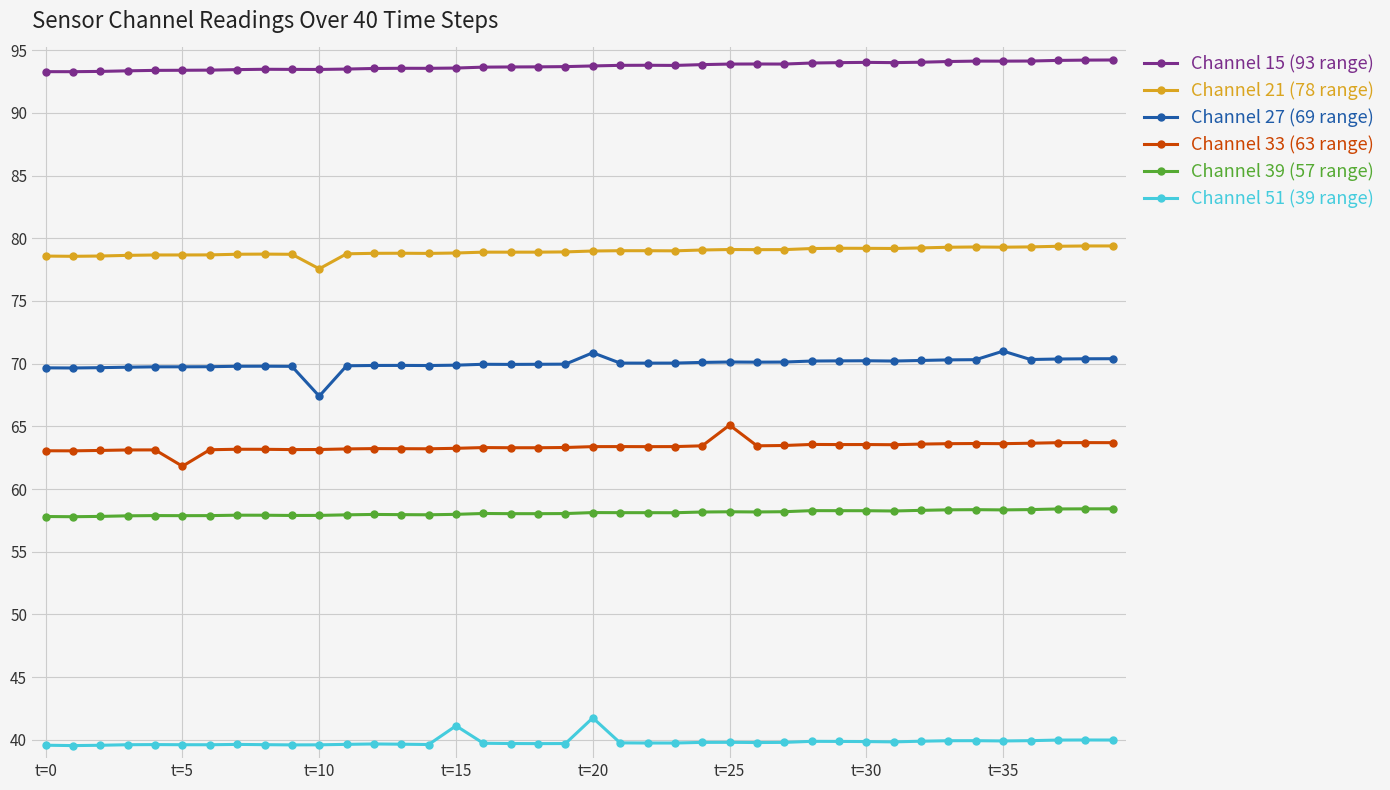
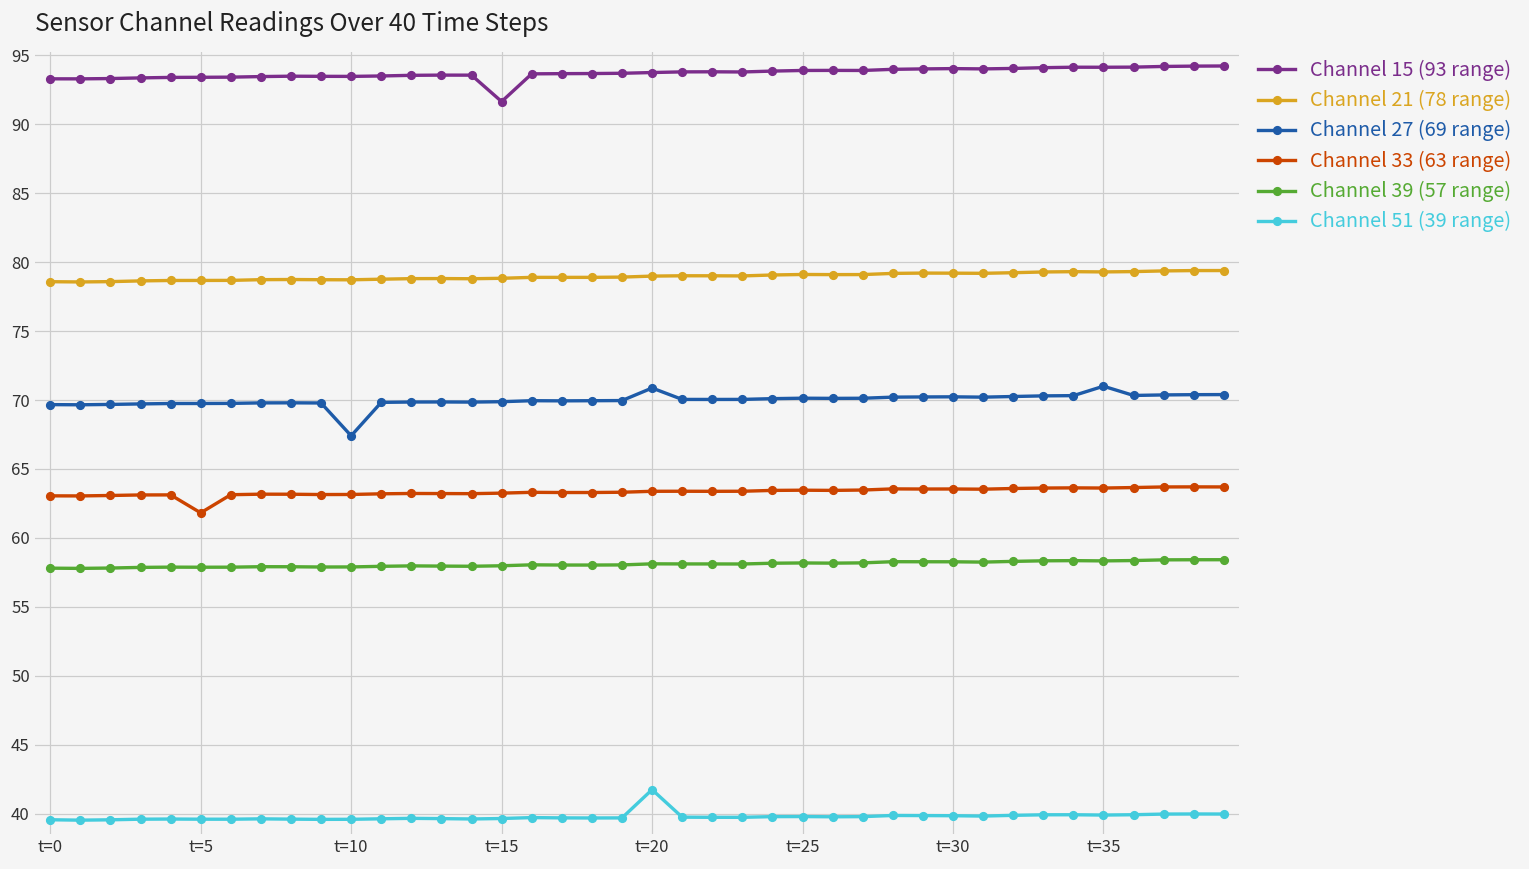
  {
    "Channel 15 (93 range)": {
      "t=0": 93.3,
      "t=5": 93.4,
      "t=10": 93.5,
-     "t=15": 93.6,
+     "t=15": 91.6,
      "t=20": 93.7,
      "t=25": 93.9,
      "t=30": 94.0,
      "t=35": 94.1
    },
    "Channel 21 (78 range)": {
      "t=0": 78.6,
      "t=5": 78.7,
-     "t=10": 77.6,
+     "t=10": 78.7,
      "t=15": 78.8,
      "t=20": 79.0,
      "t=25": 79.1,
      "t=30": 79.2,
      "t=35": 79.3
    },
    "Channel 27 (69 range)": {
      "t=0": 69.7,
      "t=5": 69.7,
      "t=10": 67.4,
      "t=15": 69.9,
      "t=20": 70.9,
      "t=25": 70.1,
      "t=30": 70.2,
      "t=35": 71.0
    },
    "Channel 33 (63 range)": {
      "t=0": 63.1,
      "t=5": 61.8,
      "t=10": 63.2,
      "t=15": 63.2,
      "t=20": 63.4,
-     "t=25": 65.1,
+     "t=25": 63.5,
      "t=30": 63.6,
      "t=35": 63.6
    },
    "Channel 39 (57 range)": {
      "t=0": 57.8,
      "t=5": 57.9,
      "t=10": 57.9,
      "t=15": 58.0,
      "t=20": 58.1,
      "t=25": 58.2,
      "t=30": 58.3,
      "t=35": 58.3
    },
    "Channel 51 (39 range)": {
      "t=0": 39.6,
      "t=5": 39.6,
      "t=10": 39.6,
-     "t=15": 41.1,
+     "t=15": 39.7,
      "t=20": 41.8,
      "t=25": 39.8,
      "t=30": 39.9,
      "t=35": 39.9
    }
  }
